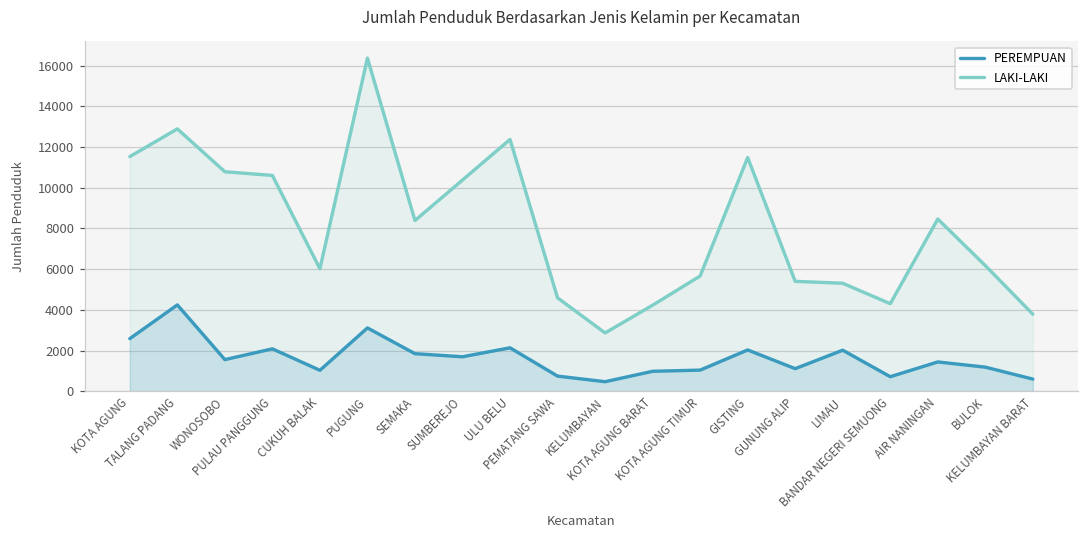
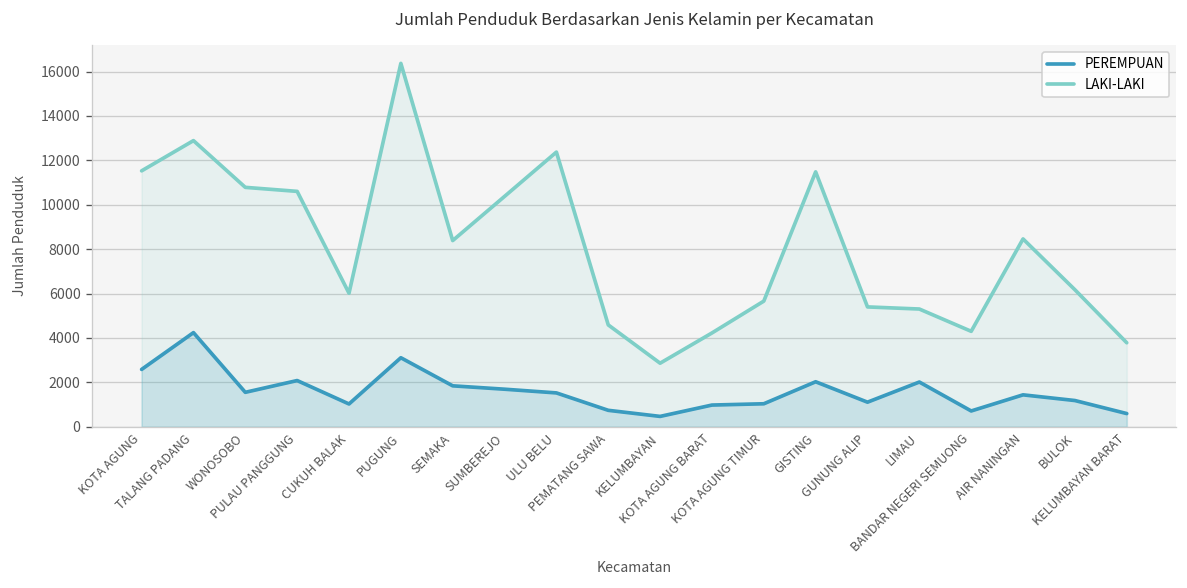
  {
    "PEREMPUAN": {
      "KOTA AGUNG": 2600,
      "TALANG PADANG": 4200,
      "WONOSOBO": 1600,
      "PULAU PANGGUNG": 2100,
      "CUKUH BALAK": 1000,
      "PUGUNG": 3100,
      "SEMAKA": 1800,
      "SUMBEREJO": 1700,
-     "ULU BELU": 2100,
+     "ULU BELU": 1500,
      "PEMATANG SAWA": 700,
      "KELUMBAYAN": 500,
      "KOTA AGUNG BARAT": 1000,
      "KOTA AGUNG TIMUR": 1000,
      "GISTING": 2000,
      "GUNUNG ALIP": 1100,
      "LIMAU": 2000,
      "BANDAR NEGERI SEMUONG": 700,
      "AIR NANINGAN": 1400,
      "BULOK": 1200,
      "KELUMBAYAN BARAT": 600
    },
    "LAKI-LAKI": {
      "KOTA AGUNG": 11500,
      "TALANG PADANG": 12900,
      "WONOSOBO": 10800,
      "PULAU PANGGUNG": 10600,
      "CUKUH BALAK": 6000,
      "PUGUNG": 16400,
      "SEMAKA": 8400,
      "SUMBEREJO": 10400,
      "ULU BELU": 12400,
      "PEMATANG SAWA": 4600,
      "KELUMBAYAN": 2900,
      "KOTA AGUNG BARAT": 4200,
      "KOTA AGUNG TIMUR": 5700,
      "GISTING": 11500,
      "GUNUNG ALIP": 5400,
      "LIMAU": 5300,
      "BANDAR NEGERI SEMUONG": 4300,
      "AIR NANINGAN": 8500,
      "BULOK": 6200,
      "KELUMBAYAN BARAT": 3800
    }
  }
